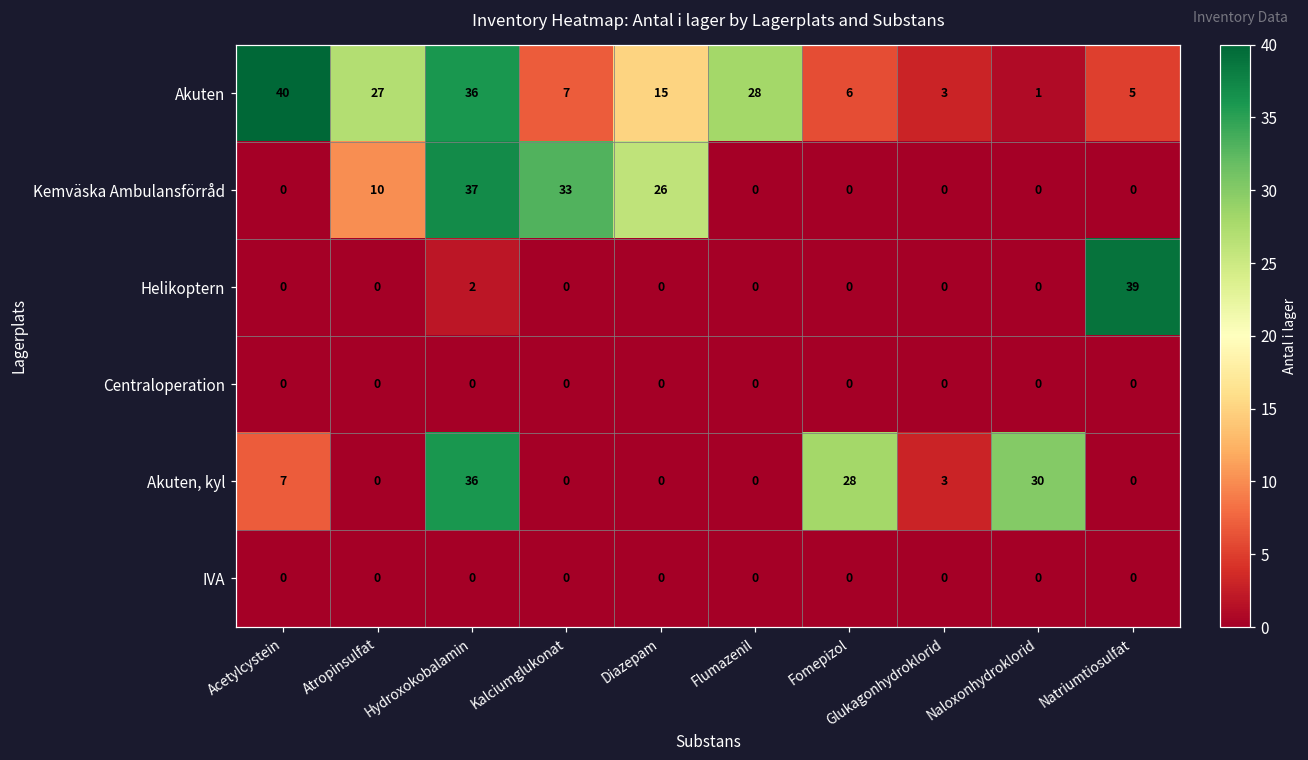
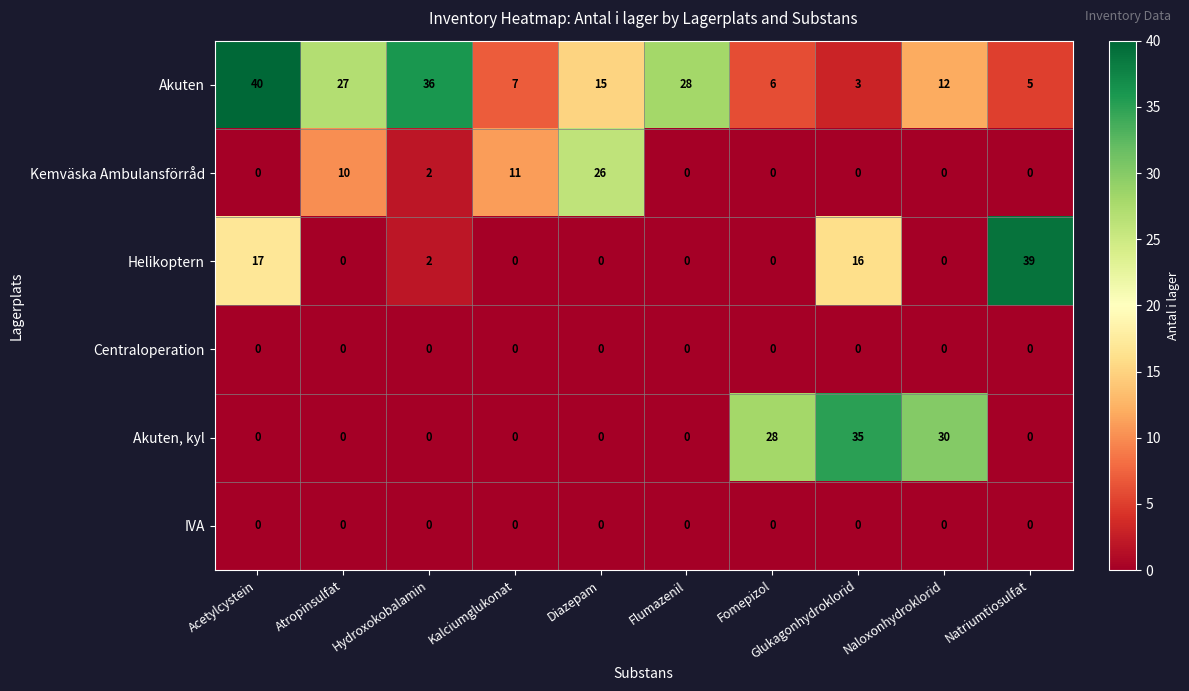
  {
    "Akuten": {
      "Acetylcystein": 40,
      "Atropinsulfat": 27,
      "Hydroxokobalamin": 36,
      "Kalciumglukonat": 7,
      "Diazepam": 15,
      "Flumazenil": 28,
      "Fomepizol": 6,
      "Glukagonhydroklorid": 3,
-     "Naloxonhydroklorid": 1,
+     "Naloxonhydroklorid": 12,
      "Natriumtiosulfat": 5
    },
    "Kemväska Ambulansförråd": {
      "Acetylcystein": 0,
      "Atropinsulfat": 10,
-     "Hydroxokobalamin": 37,
-     "Kalciumglukonat": 33,
+     "Hydroxokobalamin": 2,
+     "Kalciumglukonat": 11,
      "Diazepam": 26,
      "Flumazenil": 0,
      "Fomepizol": 0,
      "Glukagonhydroklorid": 0,
      "Naloxonhydroklorid": 0,
      "Natriumtiosulfat": 0
    },
    "Helikoptern": {
-     "Acetylcystein": 0,
+     "Acetylcystein": 17,
      "Atropinsulfat": 0,
      "Hydroxokobalamin": 2,
      "Kalciumglukonat": 0,
      "Diazepam": 0,
      "Flumazenil": 0,
      "Fomepizol": 0,
-     "Glukagonhydroklorid": 0,
+     "Glukagonhydroklorid": 16,
      "Naloxonhydroklorid": 0,
      "Natriumtiosulfat": 39
    },
    "Centraloperation": {
      "Acetylcystein": 0,
      "Atropinsulfat": 0,
      "Hydroxokobalamin": 0,
      "Kalciumglukonat": 0,
      "Diazepam": 0,
      "Flumazenil": 0,
      "Fomepizol": 0,
      "Glukagonhydroklorid": 0,
      "Naloxonhydroklorid": 0,
      "Natriumtiosulfat": 0
    },
    "Akuten, kyl": {
-     "Acetylcystein": 7,
+     "Acetylcystein": 0,
      "Atropinsulfat": 0,
-     "Hydroxokobalamin": 36,
+     "Hydroxokobalamin": 0,
      "Kalciumglukonat": 0,
      "Diazepam": 0,
      "Flumazenil": 0,
      "Fomepizol": 28,
-     "Glukagonhydroklorid": 3,
+     "Glukagonhydroklorid": 35,
      "Naloxonhydroklorid": 30,
      "Natriumtiosulfat": 0
    },
    "IVA": {
      "Acetylcystein": 0,
      "Atropinsulfat": 0,
      "Hydroxokobalamin": 0,
      "Kalciumglukonat": 0,
      "Diazepam": 0,
      "Flumazenil": 0,
      "Fomepizol": 0,
      "Glukagonhydroklorid": 0,
      "Naloxonhydroklorid": 0,
      "Natriumtiosulfat": 0
    }
  }
